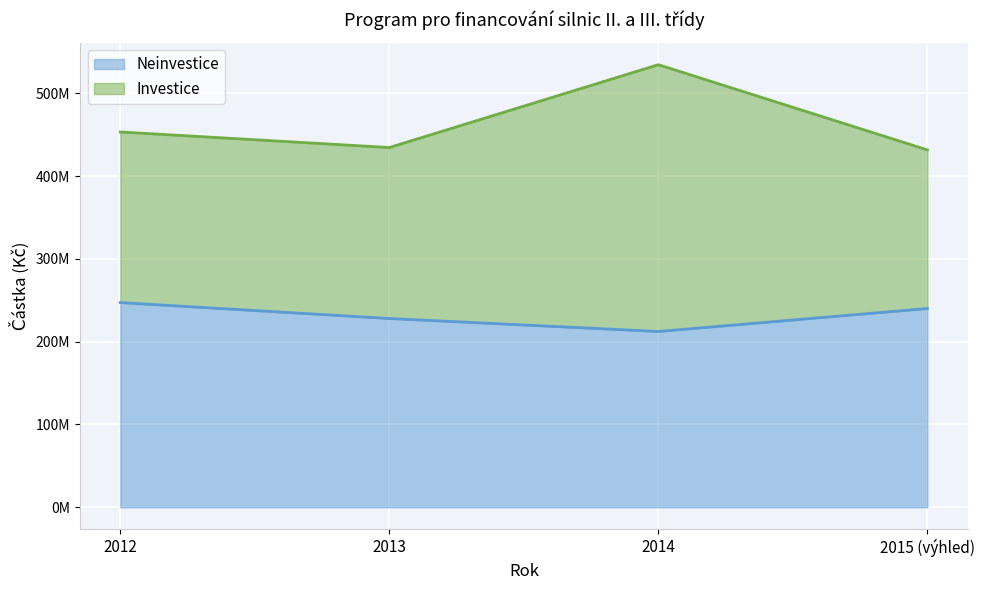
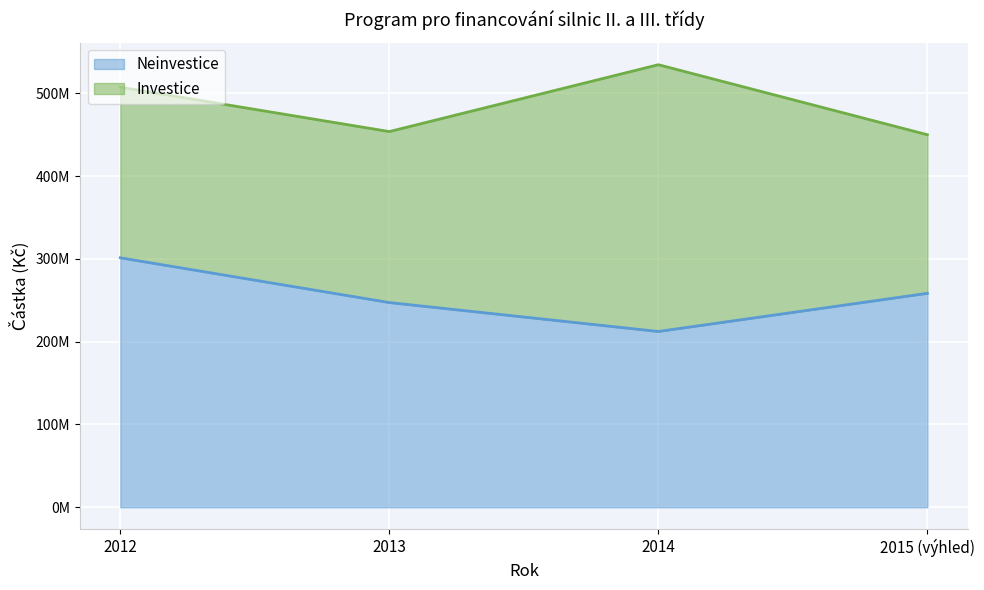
  {
    "Neinvestice": {
-     "2012": 250000000,
-     "2013": 230000000,
+     "2012": 300000000,
+     "2013": 250000000,
      "2014": 210000000,
-     "2015 (výhled)": 240000000
+     "2015 (výhled)": 260000000
    },
    "Investice": {
      "2013": 210000000,
      "2014": 320000000,
      "2015 (výhled)": 190000000
    }
  }
